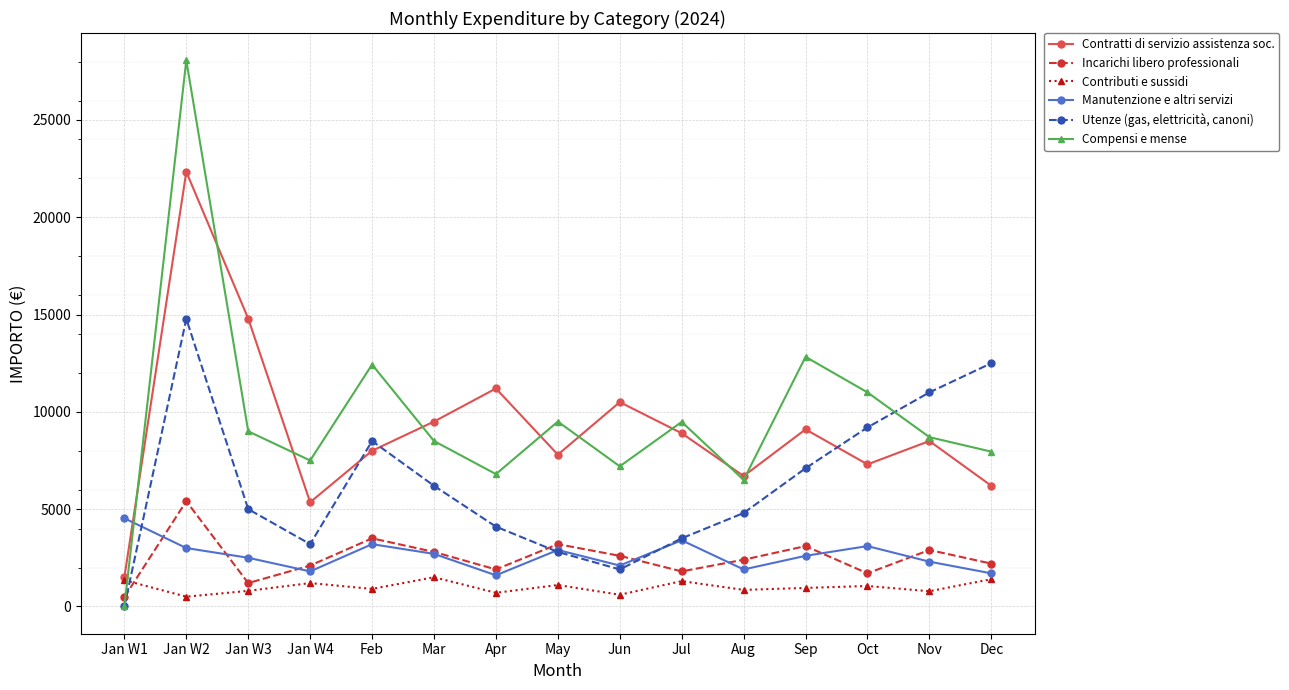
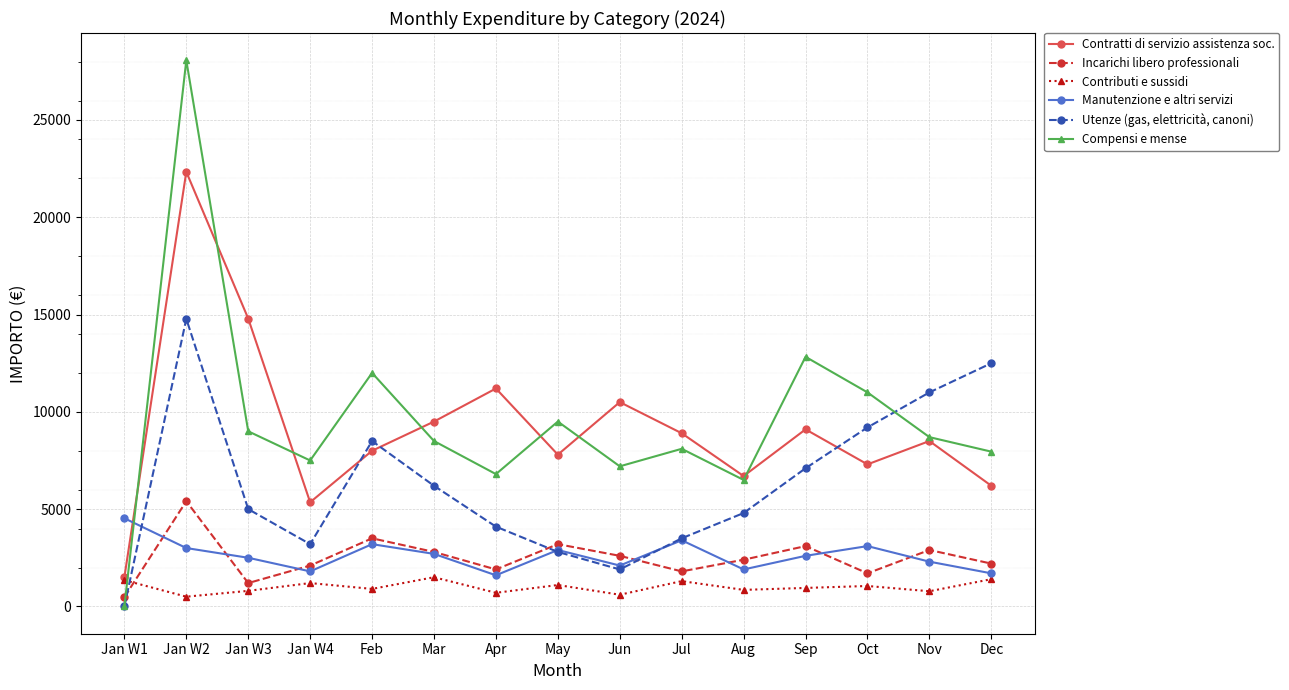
  {
    "Compensi e mense": {
      "Jan W2": 28100,
      "Jan W3": 9000,
      "Jan W4": 7500,
-     "Feb": 12400,
+     "Feb": 12000,
      "Mar": 8500,
      "Apr": 6800,
      "May": 9500,
      "Jun": 7200,
-     "Jul": 9500,
+     "Jul": 8100,
      "Aug": 6500,
      "Sep": 12800,
      "Oct": 11000,
      "Nov": 8700,
      "Dec": 8000
    }
  }
